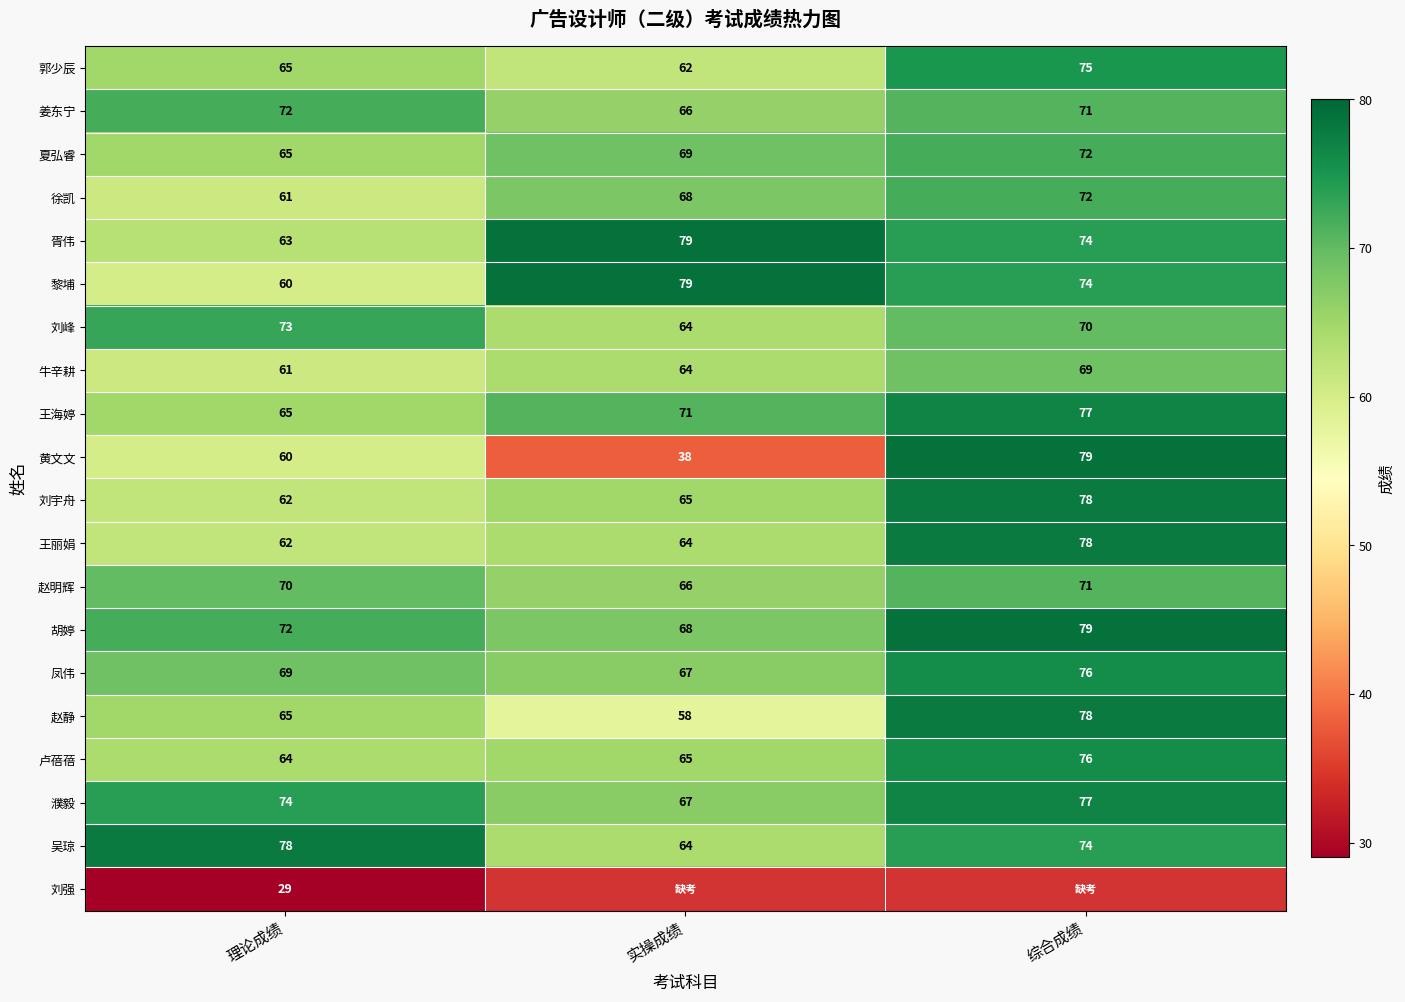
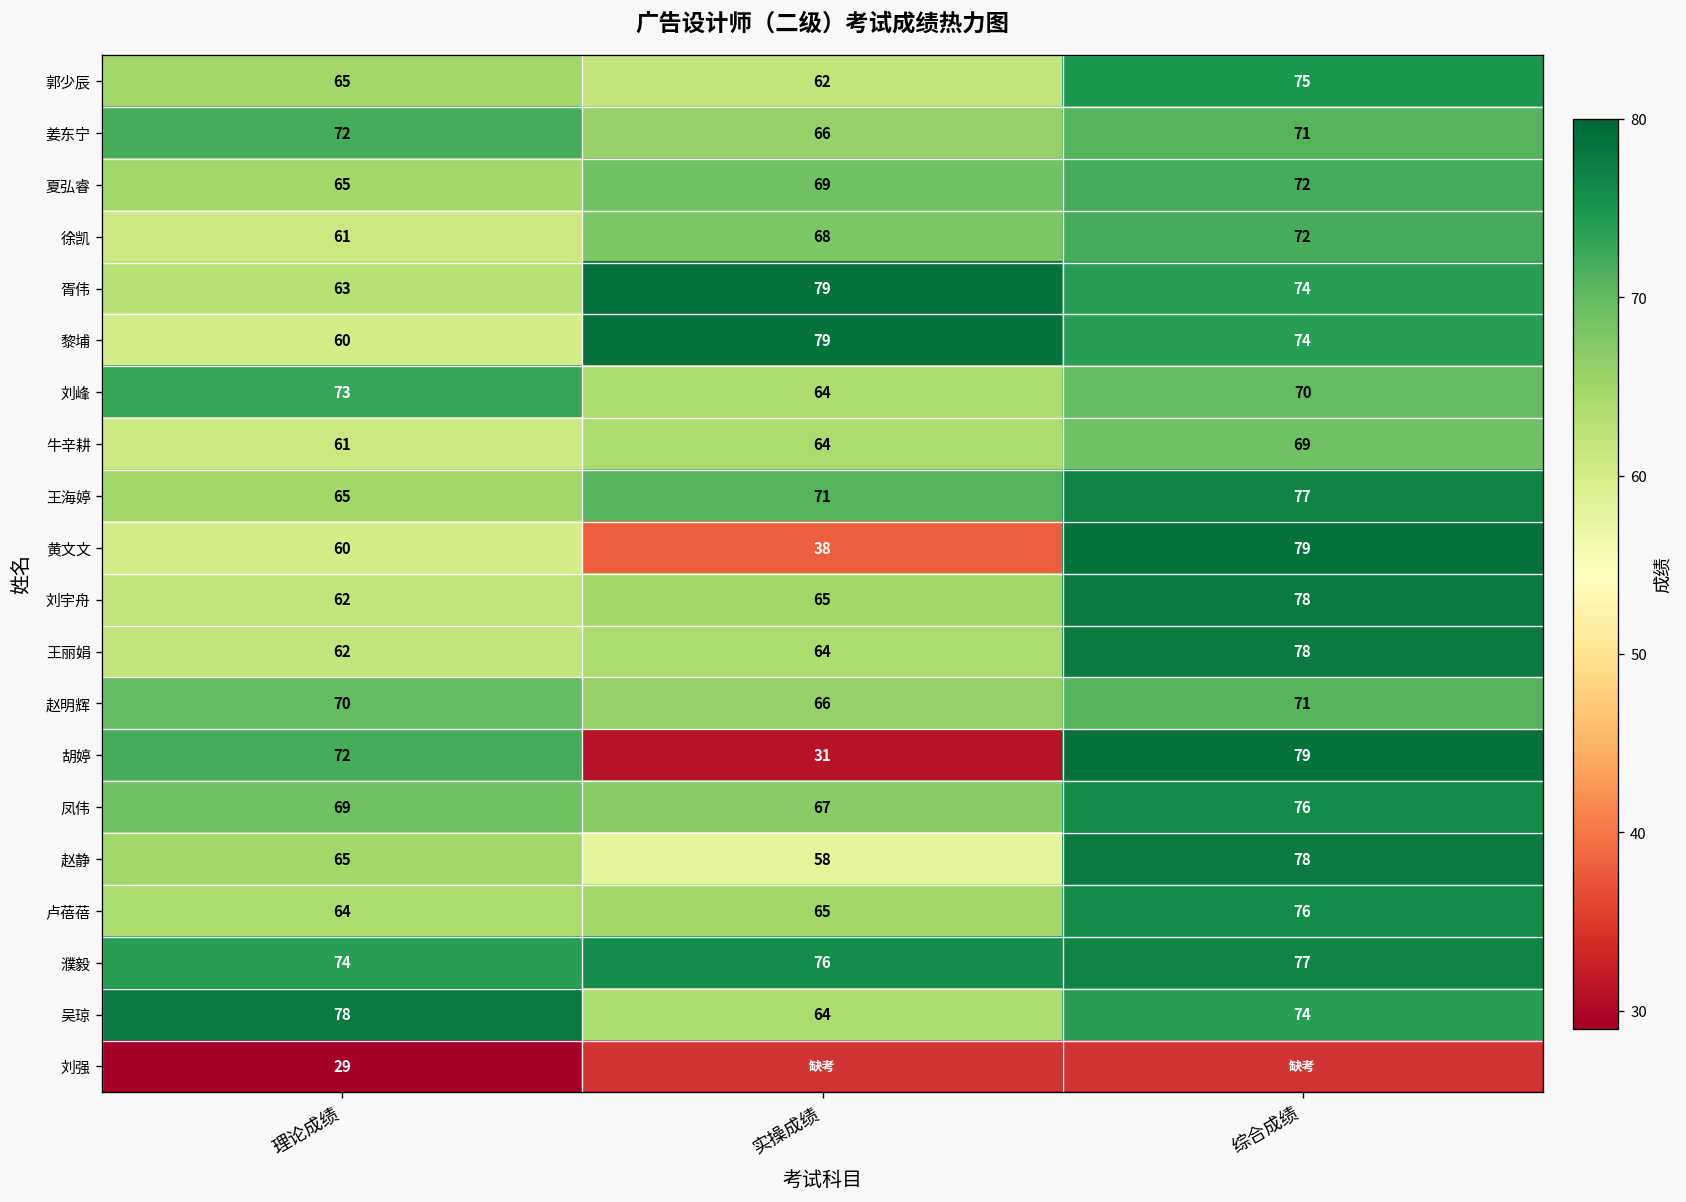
  {
    "郭少辰": {
      "理论成绩": 65,
      "实操成绩": 62,
      "综合成绩": 75
    },
    "姜东宁": {
      "理论成绩": 72,
      "实操成绩": 66,
      "综合成绩": 71
    },
    "夏弘睿": {
      "理论成绩": 65,
      "实操成绩": 69,
      "综合成绩": 72
    },
    "徐凯": {
      "理论成绩": 61,
      "实操成绩": 68,
      "综合成绩": 72
    },
    "胥伟": {
      "理论成绩": 63,
      "实操成绩": 79,
      "综合成绩": 74
    },
    "黎埔": {
      "理论成绩": 60,
      "实操成绩": 79,
      "综合成绩": 74
    },
    "刘峰": {
      "理论成绩": 73,
      "实操成绩": 64,
      "综合成绩": 70
    },
    "牛辛耕": {
      "理论成绩": 61,
      "实操成绩": 64,
      "综合成绩": 69
    },
    "王海婷": {
      "理论成绩": 65,
      "实操成绩": 71,
      "综合成绩": 77
    },
    "黄文文": {
      "理论成绩": 60,
      "实操成绩": 38,
      "综合成绩": 79
    },
    "刘宇舟": {
      "理论成绩": 62,
      "实操成绩": 65,
      "综合成绩": 78
    },
    "王丽娟": {
      "理论成绩": 62,
      "实操成绩": 64,
      "综合成绩": 78
    },
    "赵明辉": {
      "理论成绩": 70,
      "实操成绩": 66,
      "综合成绩": 71
    },
    "胡婷": {
      "理论成绩": 72,
-     "实操成绩": 68,
+     "实操成绩": 31,
      "综合成绩": 79
    },
    "凤伟": {
      "理论成绩": 69,
      "实操成绩": 67,
      "综合成绩": 76
    },
    "赵静": {
      "理论成绩": 65,
      "实操成绩": 58,
      "综合成绩": 78
    },
    "卢蓓蓓": {
      "理论成绩": 64,
      "实操成绩": 65,
      "综合成绩": 76
    },
    "濮毅": {
      "理论成绩": 74,
-     "实操成绩": 67,
+     "实操成绩": 76,
      "综合成绩": 77
    },
    "吴琼": {
      "理论成绩": 78,
      "实操成绩": 64,
      "综合成绩": 74
    },
    "刘强": {
      "理论成绩": 29
    }
  }
